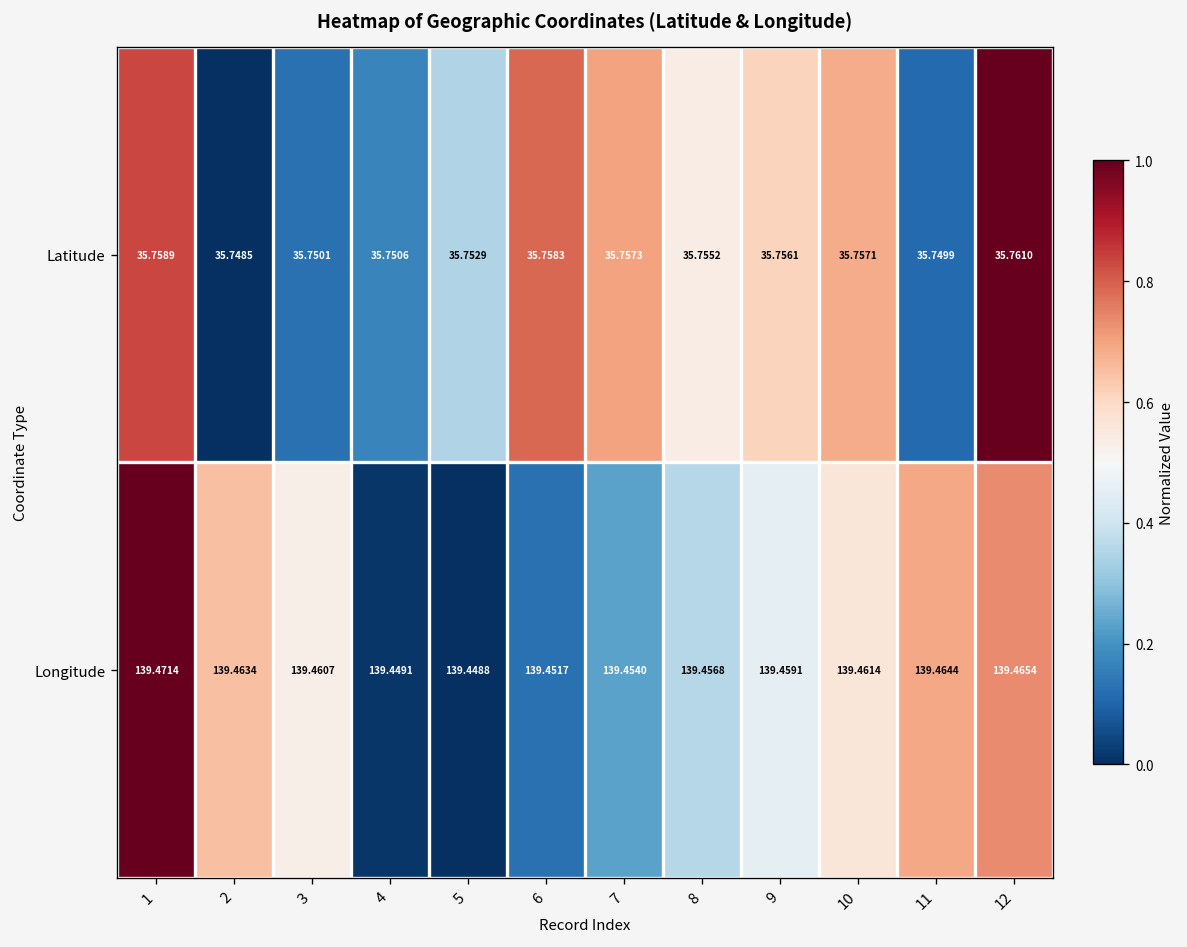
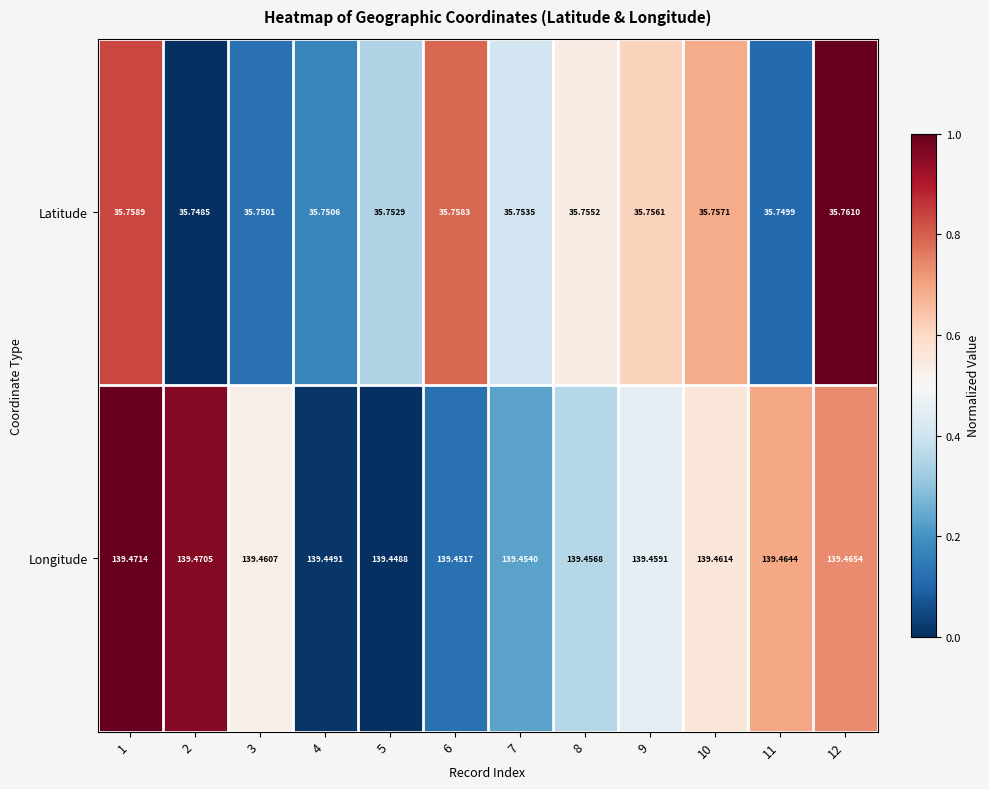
  {
    "Latitude": {
      "1": 35.7589,
      "2": 35.7485,
      "3": 35.7501,
      "4": 35.7506,
      "5": 35.7529,
      "6": 35.7583,
-     "7": 35.7573,
+     "7": 35.7535,
      "8": 35.7552,
      "9": 35.7561,
      "10": 35.7571,
      "11": 35.7499,
      "12": 35.7610
    },
    "Longitude": {
      "1": 139.4714,
-     "2": 139.4634,
+     "2": 139.4705,
      "3": 139.4607,
      "4": 139.4491,
      "5": 139.4488,
      "6": 139.4517,
      "7": 139.4540,
      "8": 139.4568,
      "9": 139.4591,
      "10": 139.4614,
      "11": 139.4644,
      "12": 139.4654
    }
  }
